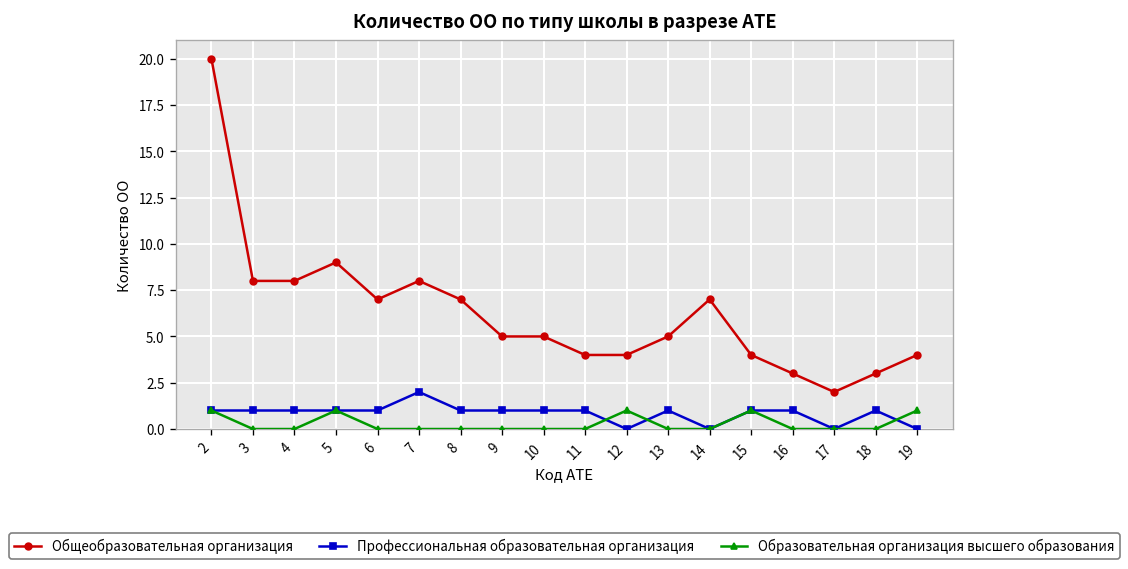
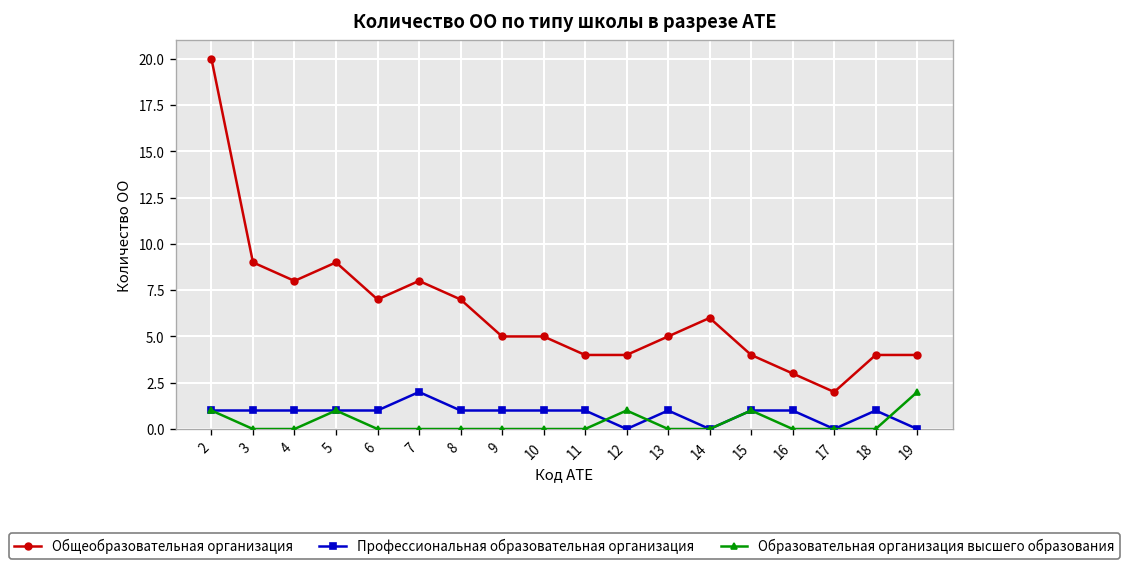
  {
    "Общеобразовательная организация": {
      "2": 20,
-     "3": 8,
+     "3": 9,
      "4": 8,
      "5": 9,
      "6": 7,
      "7": 8,
      "8": 7,
      "9": 5,
      "10": 5,
      "11": 4,
      "12": 4,
      "13": 5,
-     "14": 7,
+     "14": 6,
      "15": 4,
      "16": 3,
      "17": 2,
-     "18": 3,
+     "18": 4,
      "19": 4
    },
    "Профессиональная образовательная организация": {
      "3": 1,
      "4": 1,
      "6": 1,
      "7": 2,
      "8": 1,
      "9": 1,
      "10": 1,
      "11": 1,
      "12": 0,
      "13": 1,
      "16": 1,
      "18": 1,
      "19": 0
    },
    "Образовательная организация высшего образования": {
      "3": 0,
      "4": 0,
      "6": 0,
      "7": 0,
      "8": 0,
      "9": 0,
      "10": 0,
      "11": 0,
      "12": 1,
      "13": 0,
      "16": 0,
      "18": 0,
-     "19": 1
+     "19": 2
    }
  }
